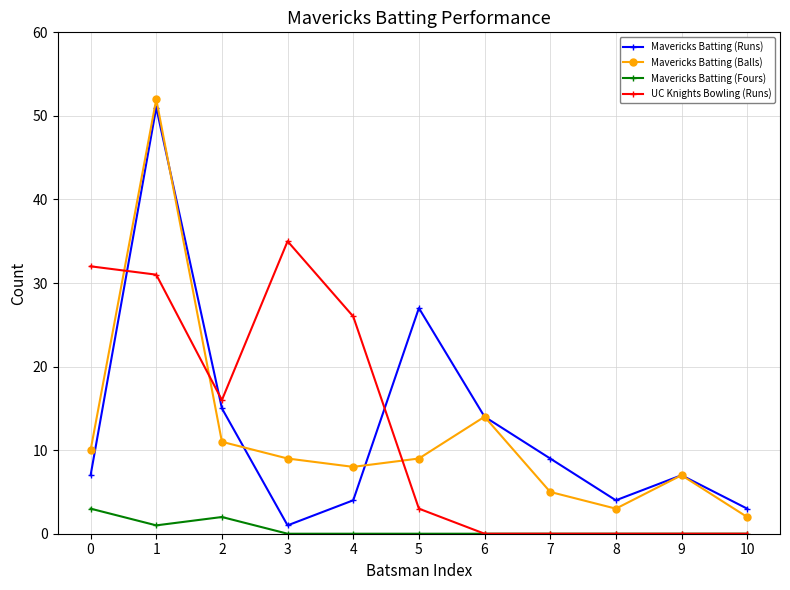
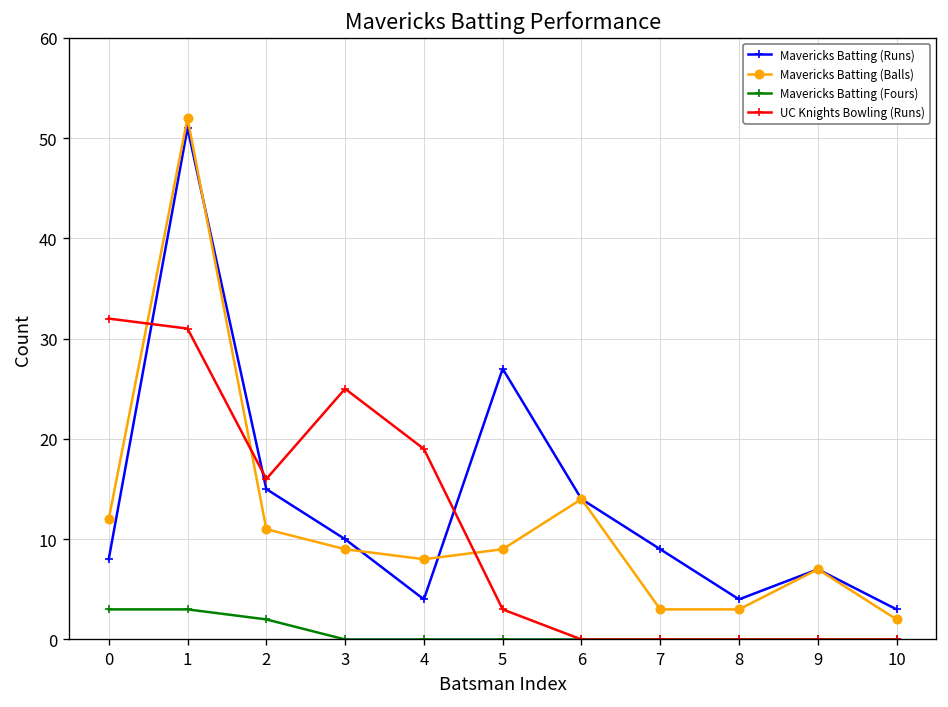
  {
    "Mavericks Batting (Runs)": {
-     "0": 7,
+     "0": 8,
      "1": 51,
      "2": 15,
-     "3": 1,
+     "3": 10,
      "4": 4,
      "5": 27,
      "7": 9,
      "8": 4,
      "10": 3
    },
    "Mavericks Batting (Balls)": {
-     "0": 10,
+     "0": 12,
      "1": 52,
      "2": 11,
      "3": 9,
      "4": 8,
      "5": 9,
-     "7": 5,
+     "7": 3,
      "8": 3,
      "10": 2
    },
    "Mavericks Batting (Fours)": {
      "0": 3,
-     "1": 1,
+     "1": 3,
      "2": 2,
      "3": 0,
      "4": 0,
      "5": 0
    },
    "UC Knights Bowling (Runs)": {
      "0": 32,
      "1": 31,
      "2": 16,
-     "3": 35,
-     "4": 26,
+     "3": 25,
+     "4": 19,
      "5": 3
    }
  }
